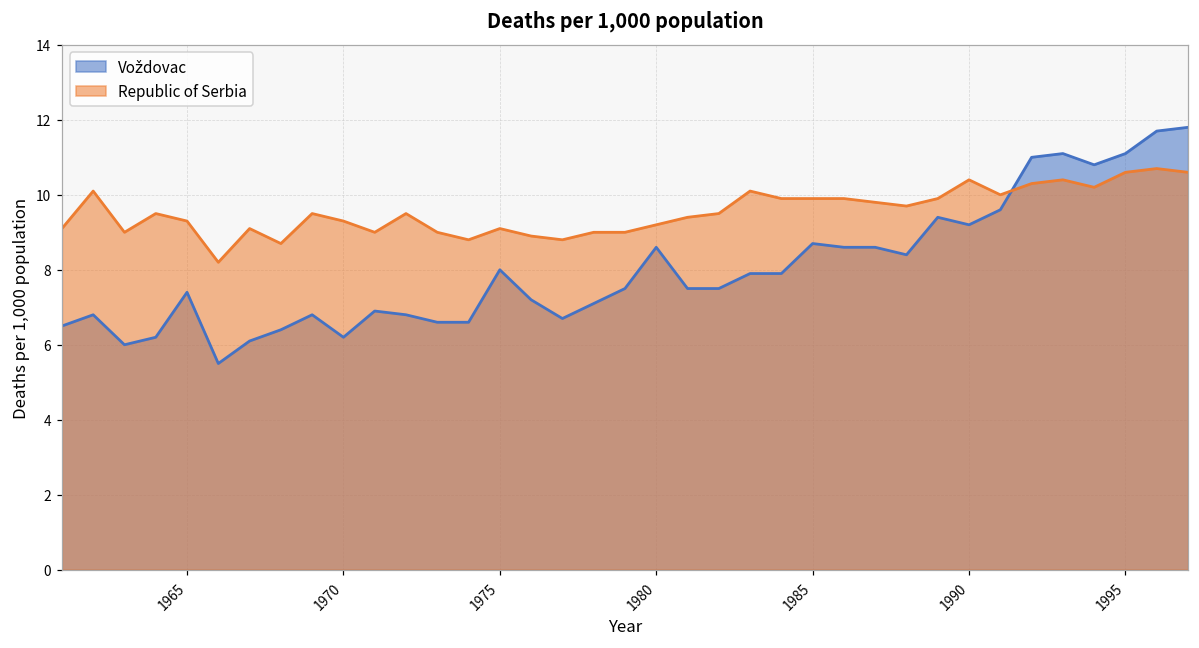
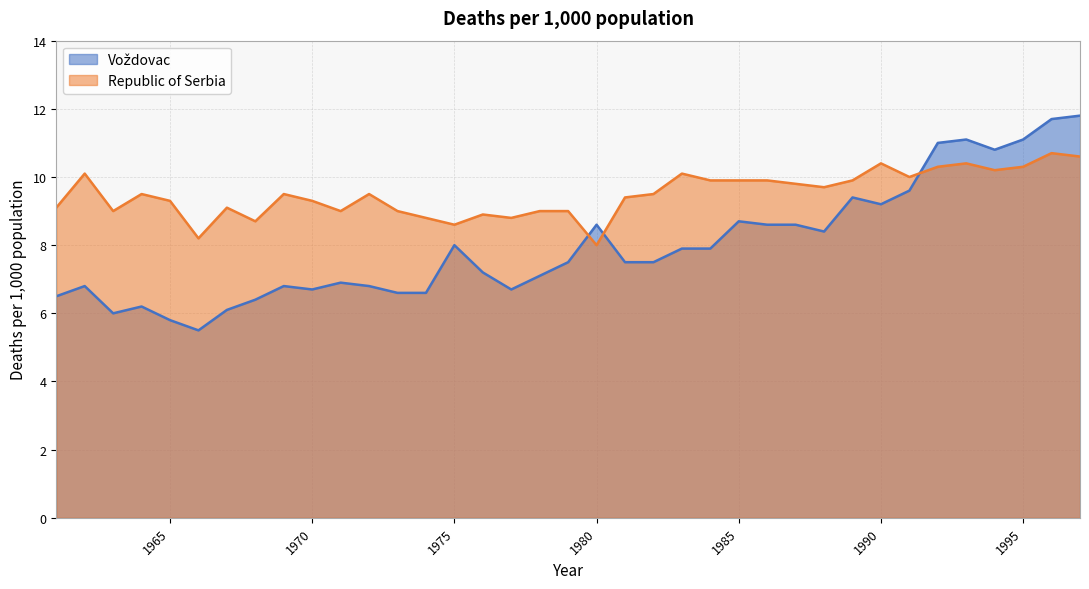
  {
    "Voždovac": {
-     "1965": 7.4,
-     "1970": 6.2,
+     "1965": 5.8,
+     "1970": 6.7,
      "1975": 8.0,
      "1980": 8.6,
      "1985": 8.7,
      "1990": 9.2,
      "1995": 11.1
    },
    "Republic of Serbia": {
      "1965": 9.3,
      "1970": 9.3,
-     "1975": 9.1,
-     "1980": 9.2,
+     "1975": 8.6,
+     "1980": 8.0,
      "1985": 9.9,
      "1990": 10.4,
-     "1995": 10.6
+     "1995": 10.3
    }
  }
